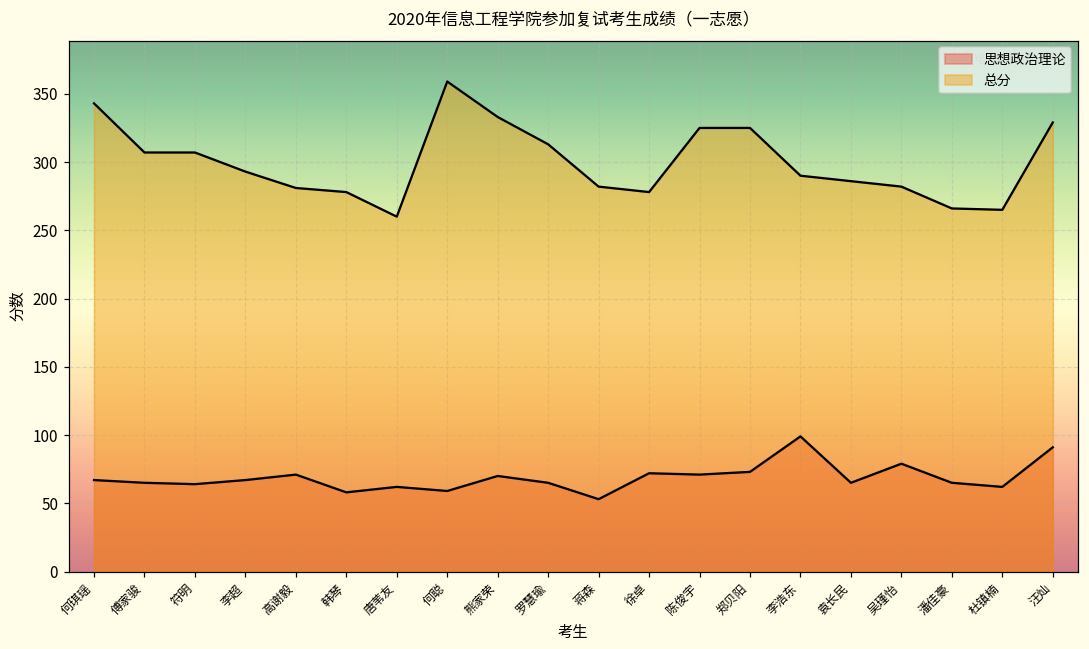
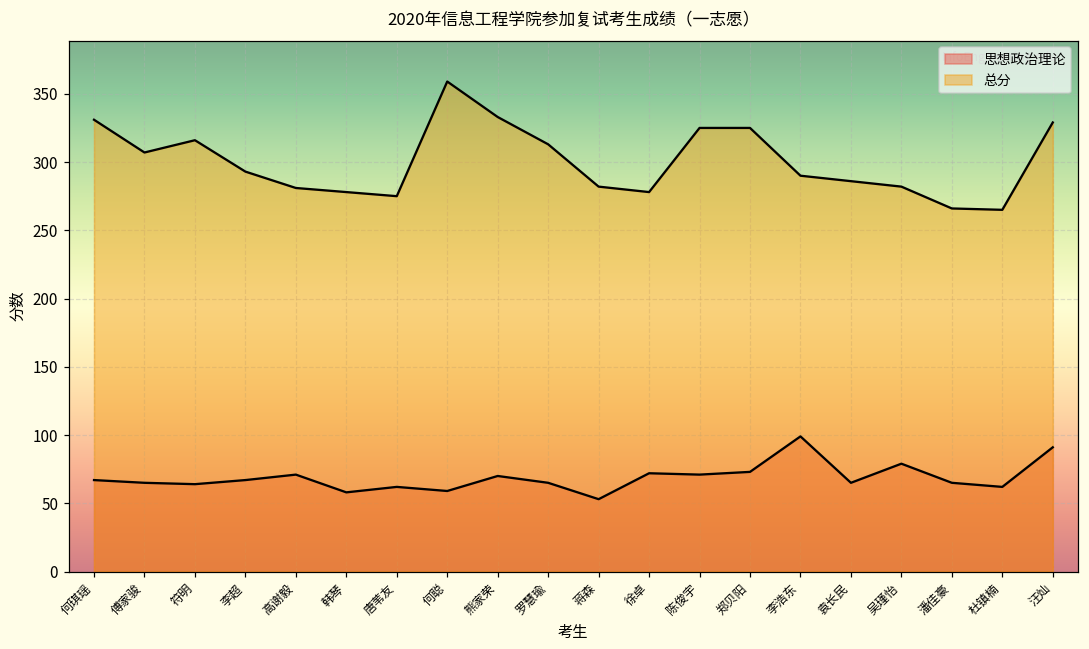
  {
    "思想政治理论": {
      "何琪瑶": 67,
      "傅家骏": 65,
      "符明": 64,
      "李超": 67,
      "高谢毅": 71,
      "韩琴": 58,
      "唐苇友": 62,
      "何聪": 59,
      "熊家荣": 70,
      "罗慧瑜": 65,
      "蒋森": 53,
      "徐卓": 72,
      "陈俊宇": 71,
      "郑贝阳": 73,
      "李浩东": 99,
      "袁长民": 65,
      "吴瑾怡": 79,
      "潘佳豪": 65,
      "杜镇楠": 62,
      "汪灿": 91
    },
    "总分": {
-     "何琪瑶": 343,
+     "何琪瑶": 331,
      "傅家骏": 307,
-     "符明": 307,
+     "符明": 316,
      "李超": 293,
      "高谢毅": 281,
      "韩琴": 278,
-     "唐苇友": 260,
+     "唐苇友": 275,
      "何聪": 359,
      "熊家荣": 333,
      "罗慧瑜": 313,
      "蒋森": 282,
      "徐卓": 278,
      "陈俊宇": 325,
      "郑贝阳": 325,
      "李浩东": 290,
      "袁长民": 286,
      "吴瑾怡": 282,
      "潘佳豪": 266,
      "杜镇楠": 265,
      "汪灿": 329
    }
  }
